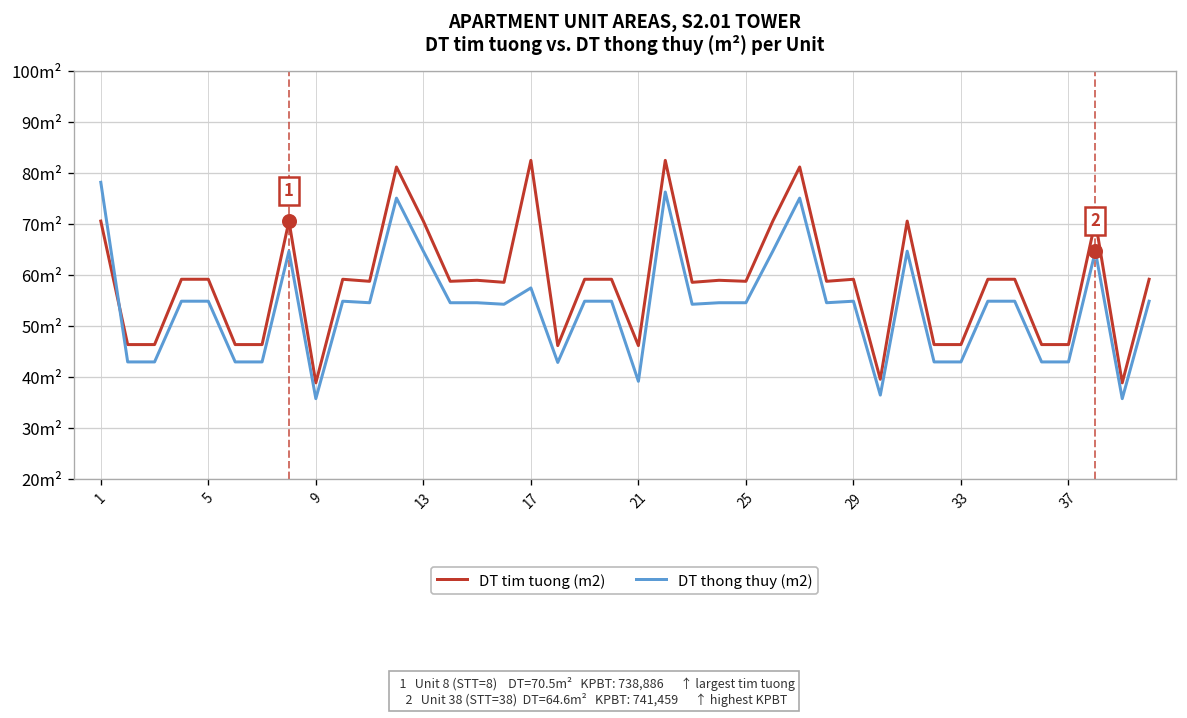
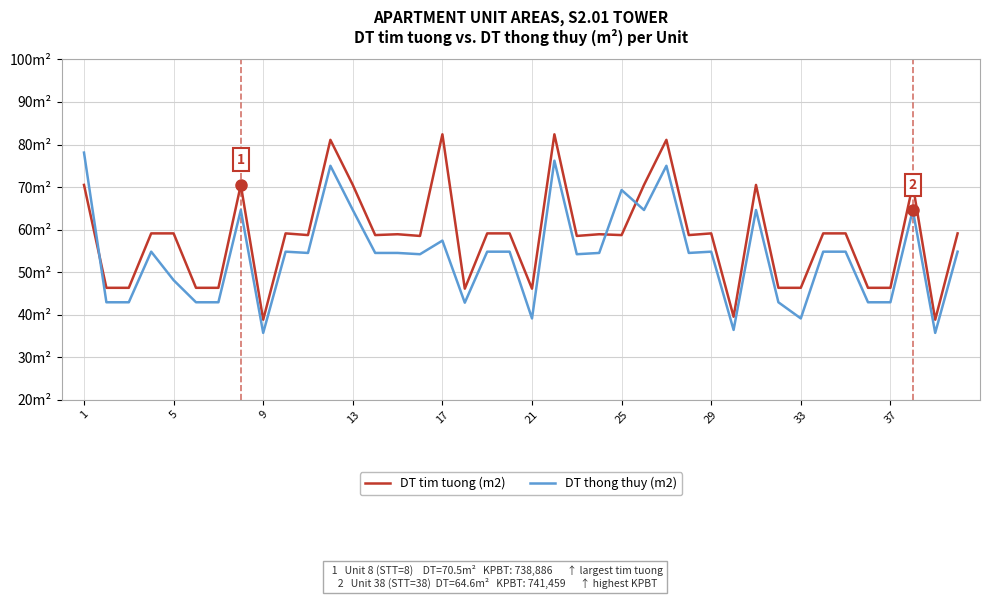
  {
    "DT thong thuy (m2)": {
      "1": "78m²",
-     "5": "55m²",
+     "5": "48m²",
      "9": "36m²",
      "13": "65m²",
      "17": "57m²",
      "21": "39m²",
-     "25": "55m²",
+     "25": "69m²",
      "29": "55m²",
-     "33": "43m²",
+     "33": "39m²",
      "37": "43m²"
    }
  }
